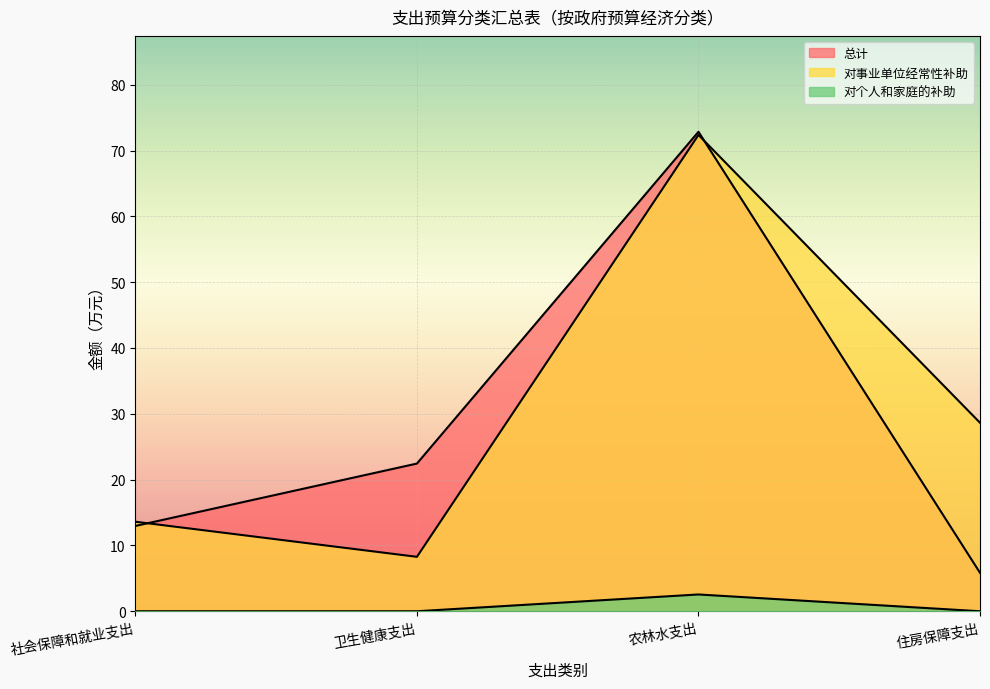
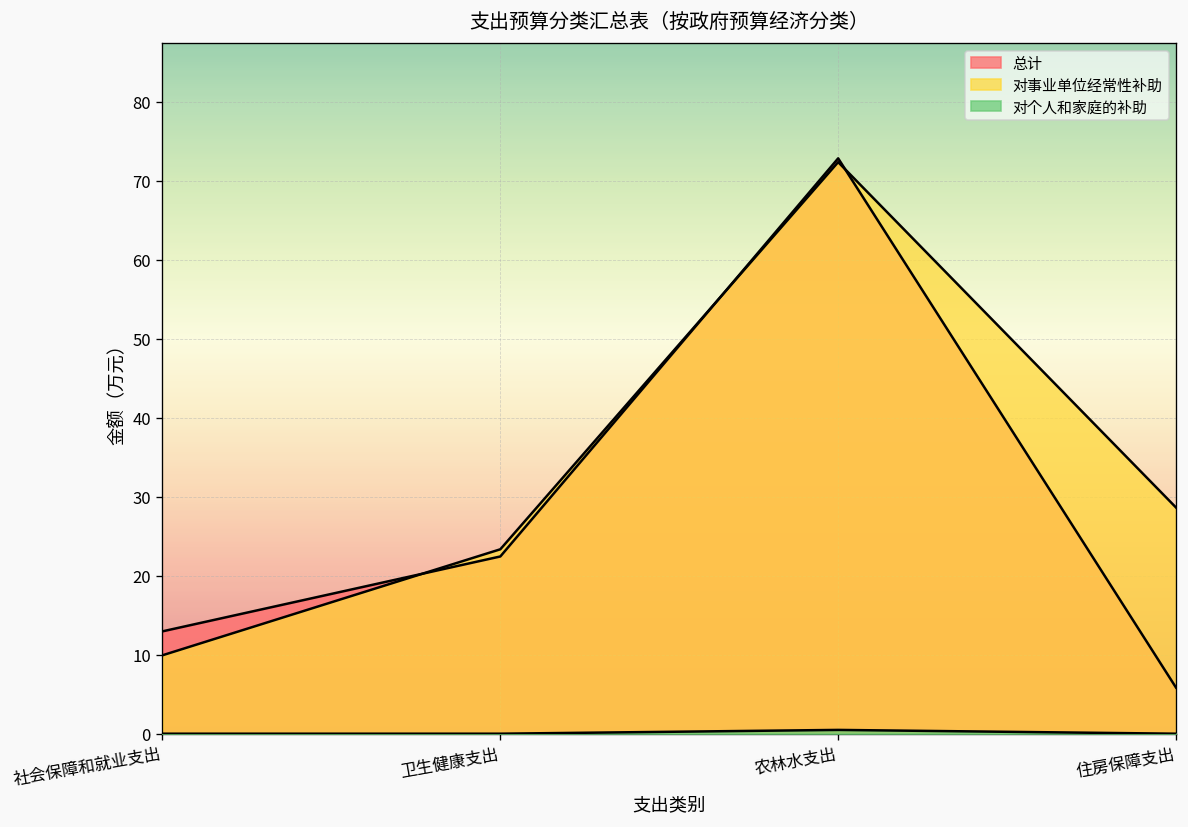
  {
    "总计": {
      "社会保障和就业支出": 13,
      "卫生健康支出": 22,
      "农林水支出": 73,
      "住房保障支出": 6
    },
    "对事业单位经常性补助": {
-     "社会保障和就业支出": 14,
-     "卫生健康支出": 8,
+     "社会保障和就业支出": 10,
+     "卫生健康支出": 23,
      "农林水支出": 72,
      "住房保障支出": 29
    },
    "对个人和家庭的补助": {
      "社会保障和就业支出": 0,
      "卫生健康支出": 0,
-     "农林水支出": 3,
+     "农林水支出": 0,
      "住房保障支出": 0
    }
  }
